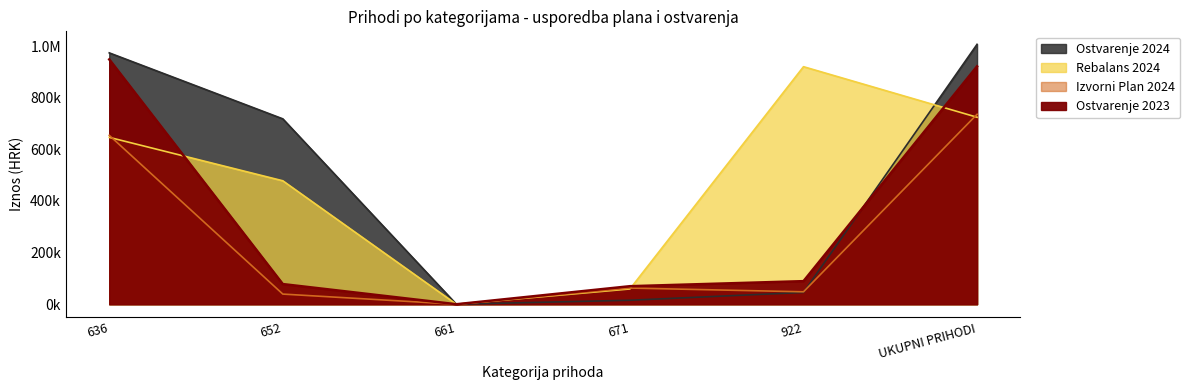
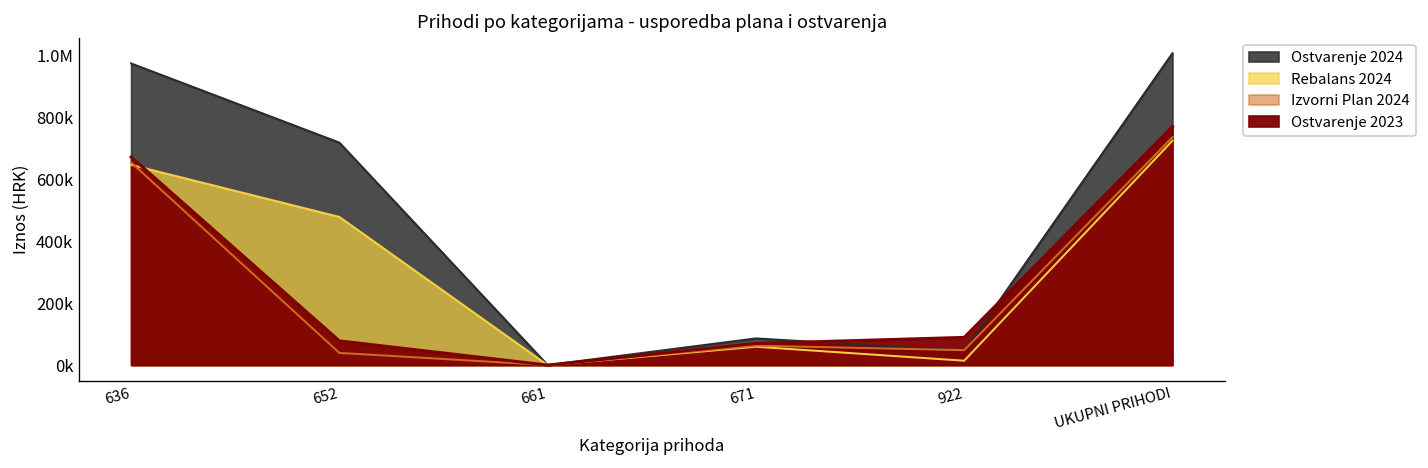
  {
    "Ostvarenje 2024": {
      "636": 970000,
      "652": 720000,
-     "671": 20000,
+     "671": 90000,
      "UKUPNI PRIHODI": 1010000
    },
    "Rebalans 2024": {
      "652": 480000,
-     "922": 920000,
+     "922": 10000,
      "UKUPNI PRIHODI": 720000
    },
    "Izvorni Plan 2024": {
      "652": 40000,
      "UKUPNI PRIHODI": 740000
    },
    "Ostvarenje 2023": {
-     "636": 950000,
+     "636": 670000,
      "652": 80000,
      "922": 90000,
-     "UKUPNI PRIHODI": 920000
+     "UKUPNI PRIHODI": 770000
    }
  }
